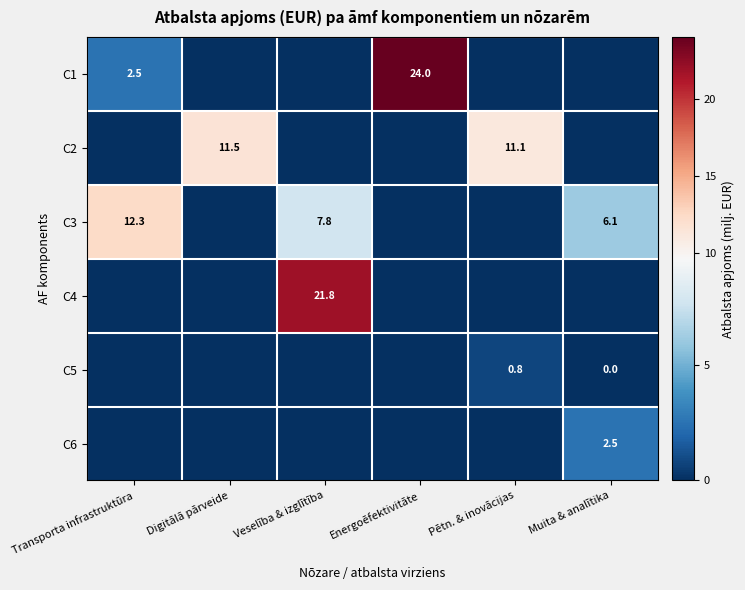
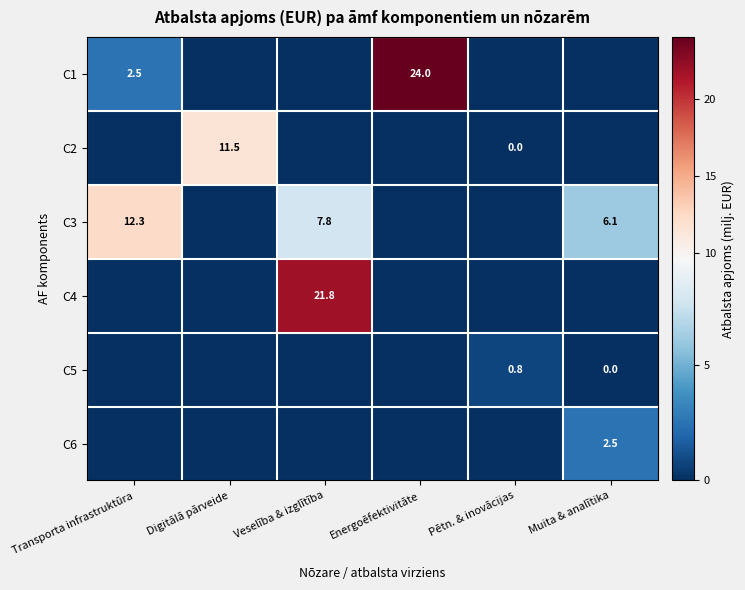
  {
    "C1": {
      "Transporta infrastruktūra": 2.5,
      "Energoēfektivitāte": 24.0
    },
    "C2": {
      "Digitālā pārveide": 11.5,
-     "Pētn. & inovācijas": 11.1
+     "Pētn. & inovācijas": 0.0
    },
    "C3": {
      "Transporta infrastruktūra": 12.3,
      "Veselība & izglītība": 7.8,
      "Muita & analītika": 6.1
    },
    "C4": {
      "Veselība & izglītība": 21.8
    },
    "C5": {
      "Pētn. & inovācijas": 0.8,
      "Muita & analītika": 0.0
    },
    "C6": {
      "Muita & analītika": 2.5
    }
  }
